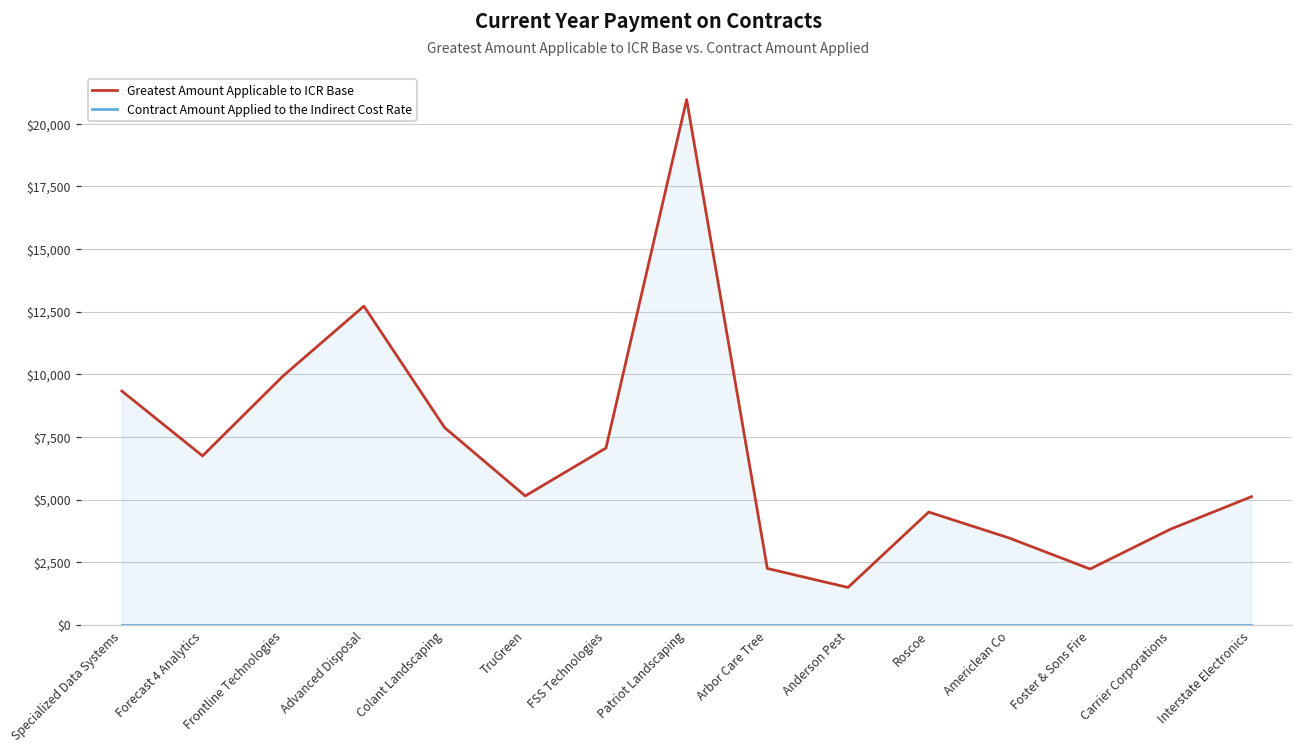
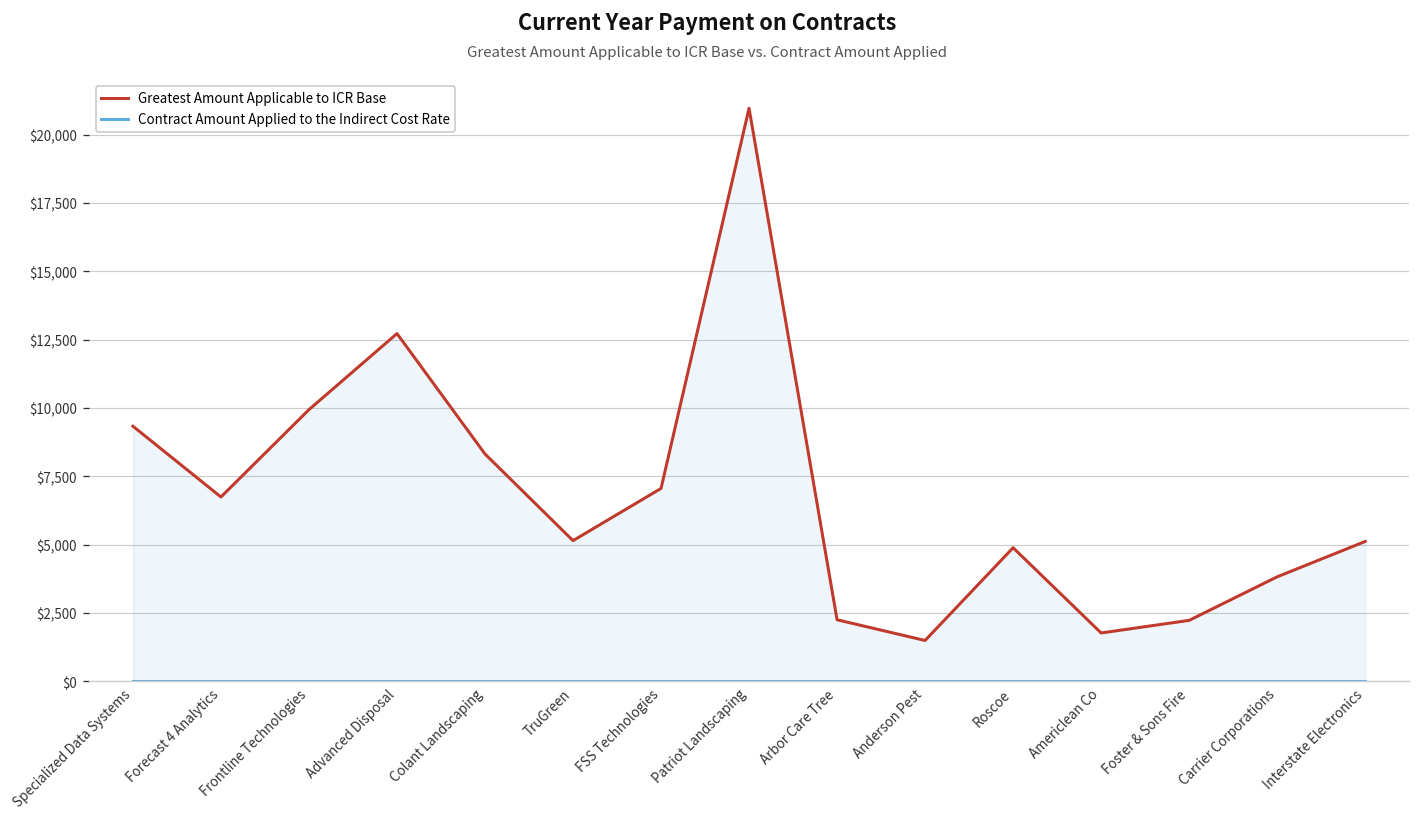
  {
    "Greatest Amount Applicable to ICR Base": {
      "Specialized Data Systems": "$9,300",
      "Forecast 4 Analytics": "$6,700",
      "Frontline Technologies": "$9,900",
      "Advanced Disposal": "$12,700",
-     "Colant Landscaping": "$7,900",
+     "Colant Landscaping": "$8,300",
      "TruGreen": "$5,100",
      "FSS Technologies": "$7,100",
      "Patriot Landscaping": "$21,000",
      "Arbor Care Tree": "$2,300",
      "Anderson Pest": "$1,500",
-     "Roscoe": "$4,500",
-     "Americlean Co": "$3,500",
+     "Roscoe": "$4,900",
+     "Americlean Co": "$1,800",
      "Foster & Sons Fire": "$2,200",
      "Carrier Corporations": "$3,800",
      "Interstate Electronics": "$5,100"
    },
    "Contract Amount Applied to the Indirect Cost Rate": {
      "Specialized Data Systems": "$0",
      "Forecast 4 Analytics": "$0",
      "Frontline Technologies": "$0",
      "Advanced Disposal": "$0",
      "Colant Landscaping": "$0",
      "TruGreen": "$0",
      "FSS Technologies": "$0",
      "Patriot Landscaping": "$0",
      "Arbor Care Tree": "$0",
      "Anderson Pest": "$0",
      "Roscoe": "$0",
      "Americlean Co": "$0",
      "Foster & Sons Fire": "$0",
      "Carrier Corporations": "$0",
      "Interstate Electronics": "$0"
    }
  }
